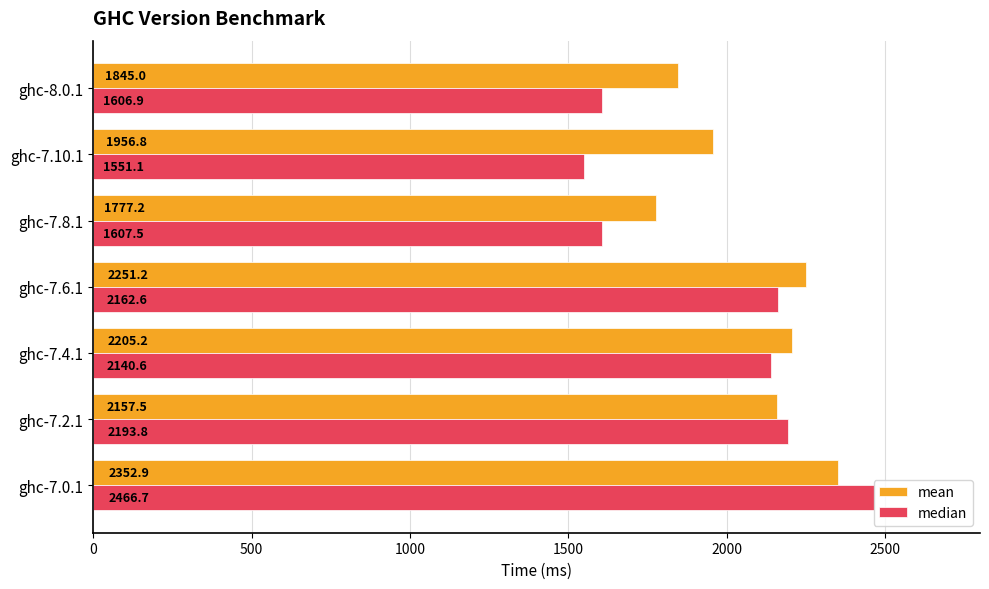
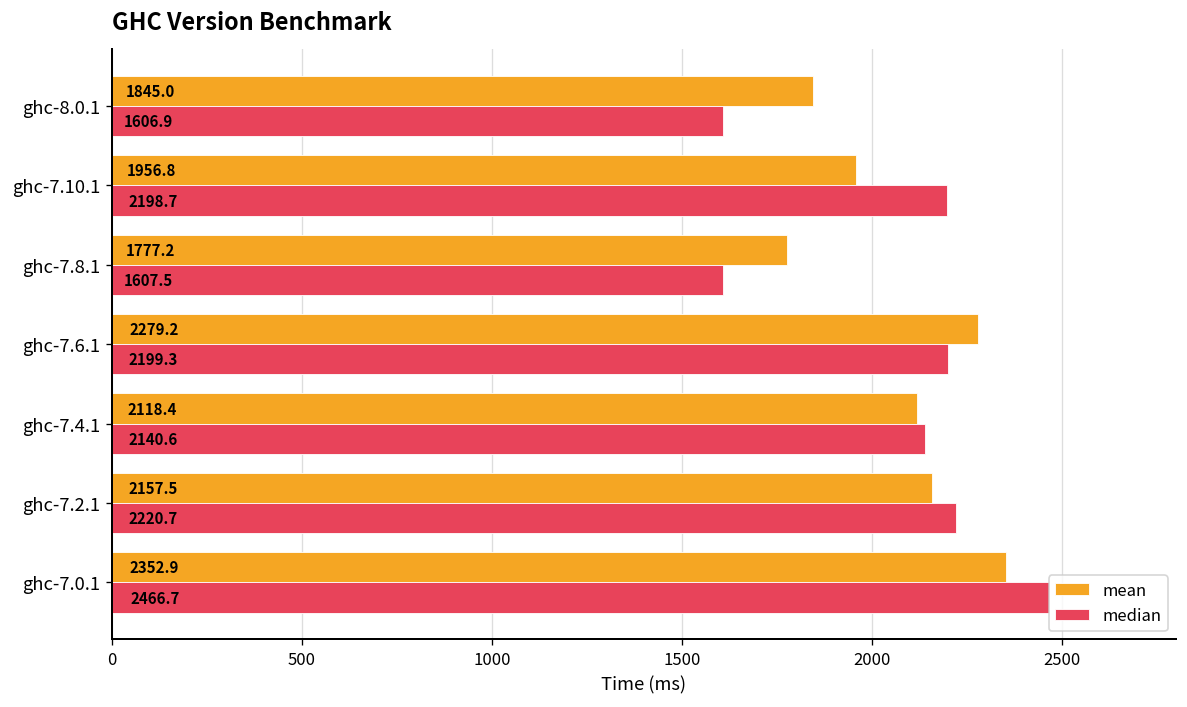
  {
    "mean": {
      "ghc-8.0.1": 1845.0,
      "ghc-7.10.1": 1956.8,
      "ghc-7.8.1": 1777.2,
-     "ghc-7.6.1": 2251.2,
-     "ghc-7.4.1": 2205.2,
+     "ghc-7.6.1": 2279.2,
+     "ghc-7.4.1": 2118.4,
      "ghc-7.2.1": 2157.5,
      "ghc-7.0.1": 2352.9
    },
    "median": {
      "ghc-8.0.1": 1606.9,
-     "ghc-7.10.1": 1551.1,
+     "ghc-7.10.1": 2198.7,
      "ghc-7.8.1": 1607.5,
-     "ghc-7.6.1": 2162.6,
+     "ghc-7.6.1": 2199.3,
      "ghc-7.4.1": 2140.6,
-     "ghc-7.2.1": 2193.8
+     "ghc-7.2.1": 2220.7
    }
  }
